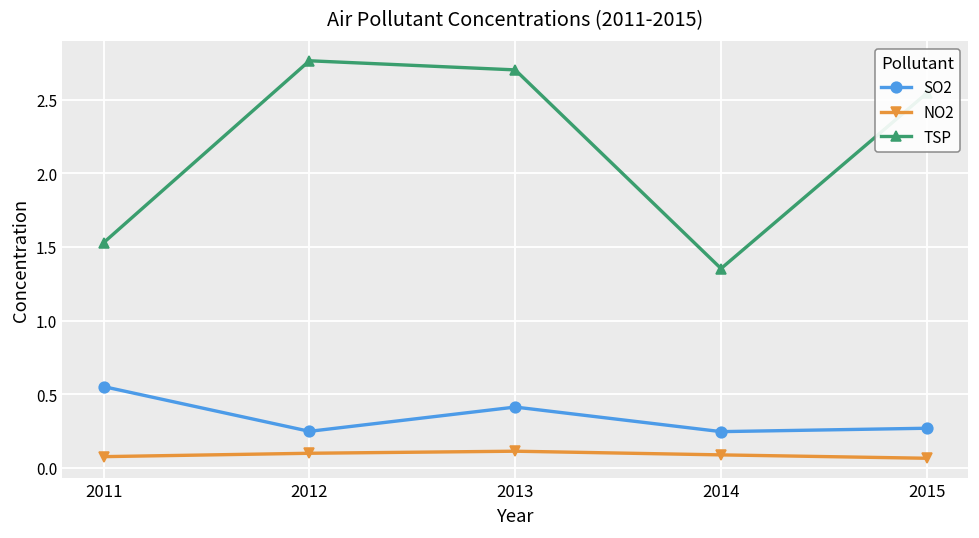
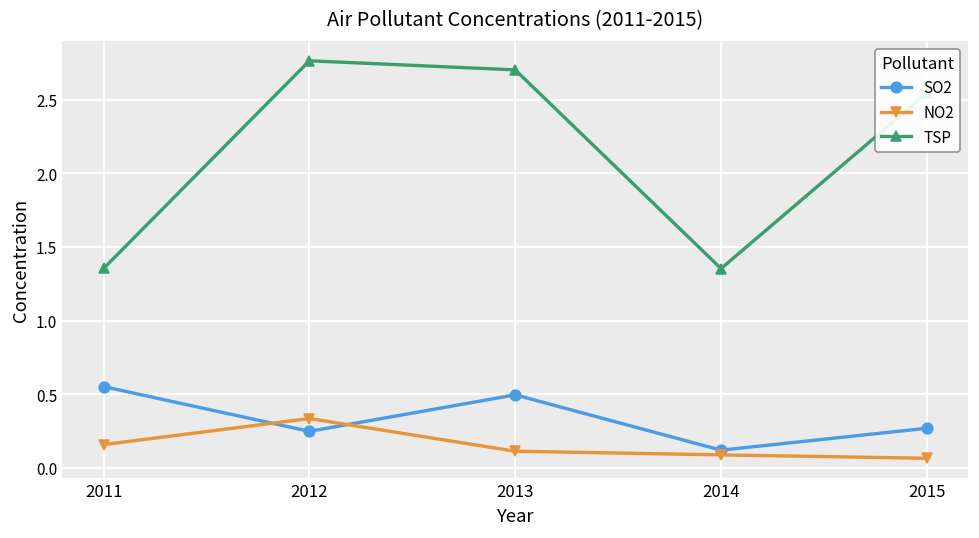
  {
    "SO2": {
      "2011": 0.55,
      "2012": 0.25,
-     "2013": 0.41,
-     "2014": 0.25,
+     "2013": 0.50,
+     "2014": 0.12,
      "2015": 0.27
    },
    "NO2": {
-     "2011": 0.08,
-     "2012": 0.10,
+     "2011": 0.16,
+     "2012": 0.33,
      "2013": 0.11,
      "2014": 0.09,
      "2015": 0.06
    },
    "TSP": {
-     "2011": 1.53,
+     "2011": 1.35,
      "2012": 2.77,
      "2013": 2.70,
      "2014": 1.35
    }
  }
